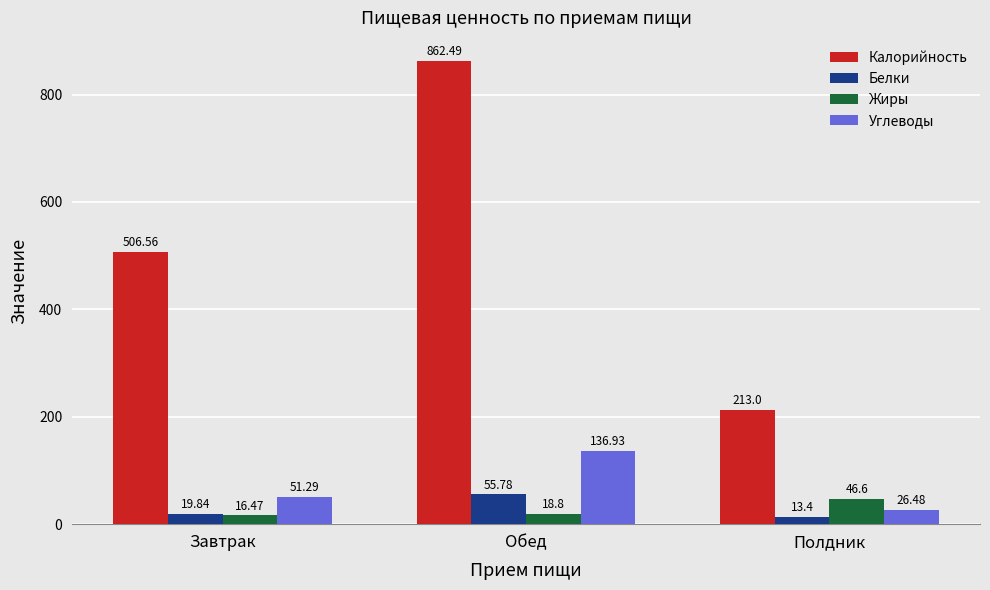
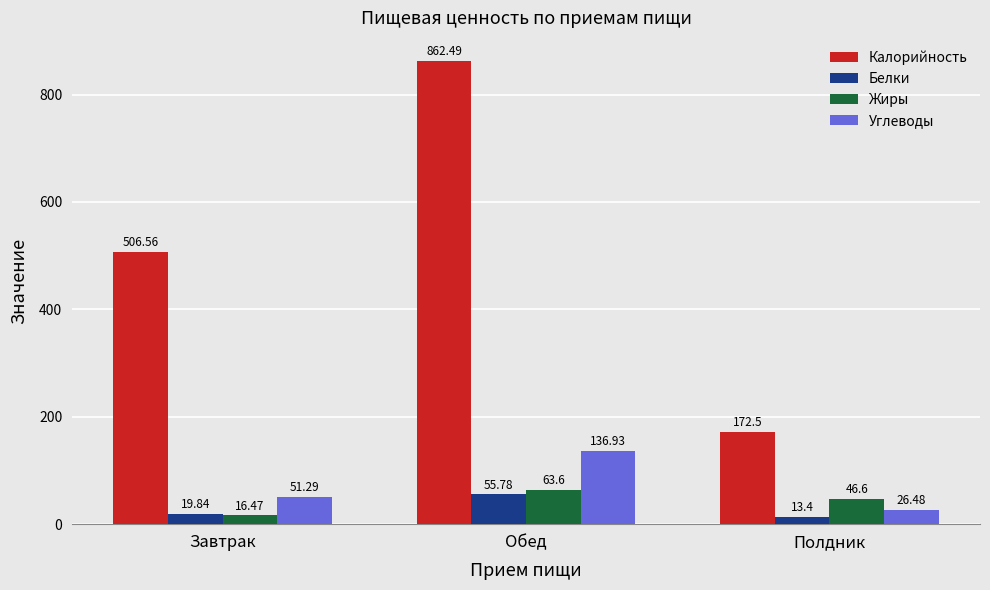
  {
    "Калорийность": {
      "Завтрак": 506.56,
      "Обед": 862.49,
-     "Полдник": 213.0
+     "Полдник": 172.5
    },
    "Белки": {
      "Завтрак": 19.84,
      "Обед": 55.78,
      "Полдник": 13.4
    },
    "Жиры": {
      "Завтрак": 16.47,
-     "Обед": 18.8,
+     "Обед": 63.6,
      "Полдник": 46.6
    },
    "Углеводы": {
      "Завтрак": 51.29,
      "Обед": 136.93,
      "Полдник": 26.48
    }
  }
